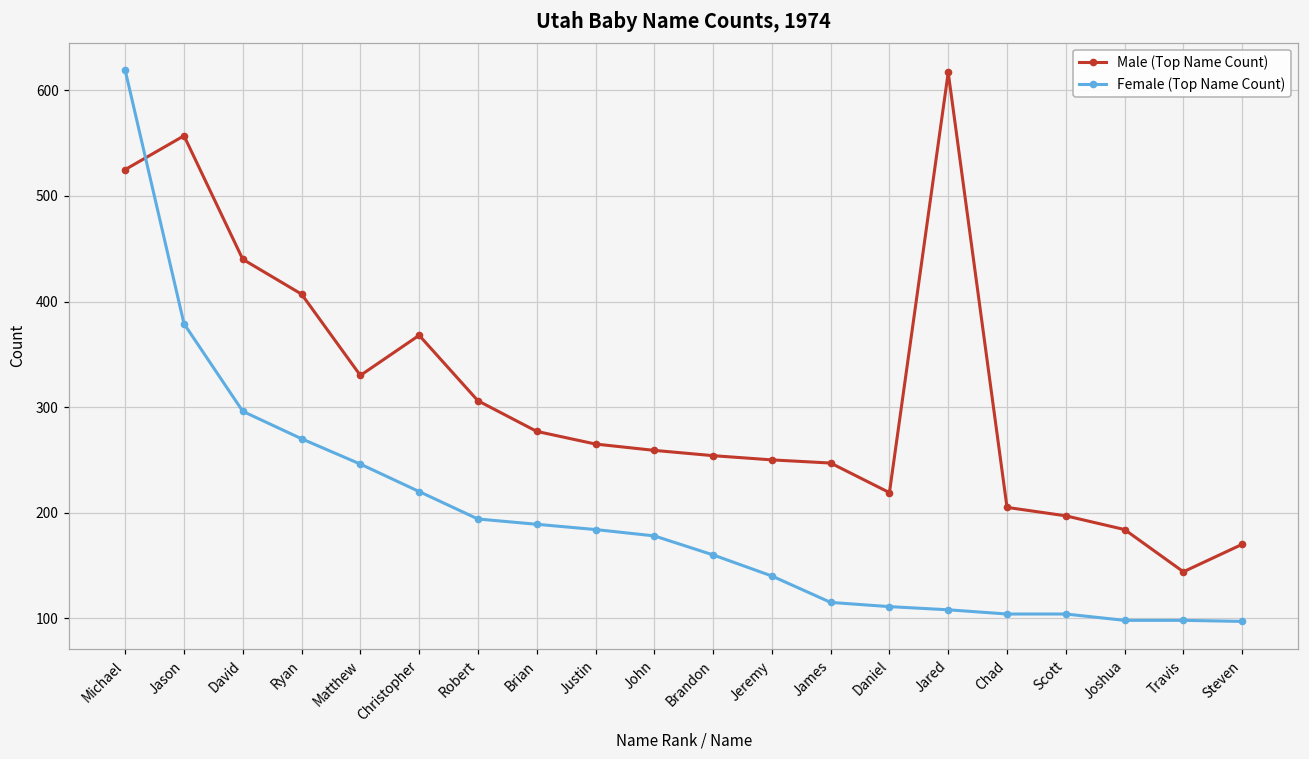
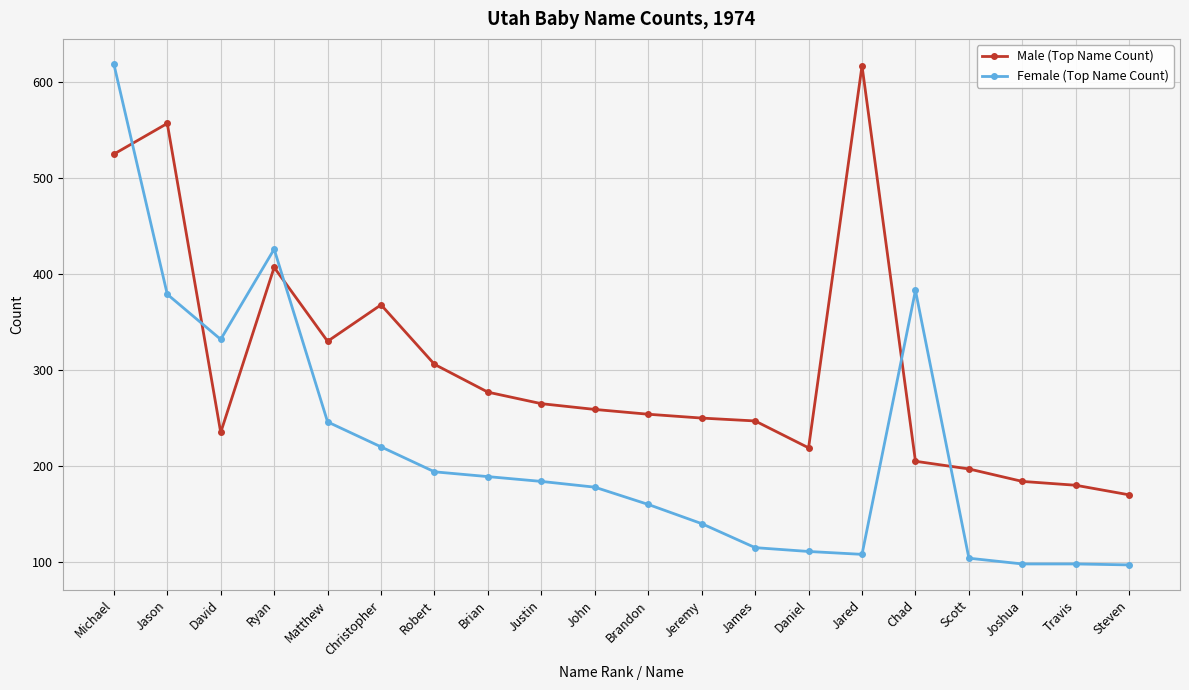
  {
    "Male (Top Name Count)": {
      "Michael": 530,
      "Jason": 560,
-     "David": 440,
+     "David": 240,
      "Ryan": 410,
      "Matthew": 330,
      "Christopher": 370,
      "Robert": 310,
      "Brian": 280,
      "Justin": 270,
      "John": 260,
      "Brandon": 250,
      "Jeremy": 250,
      "James": 250,
      "Daniel": 220,
      "Jared": 620,
      "Chad": 210,
      "Scott": 200,
      "Joshua": 180,
-     "Travis": 140,
+     "Travis": 180,
      "Steven": 170
    },
    "Female (Top Name Count)": {
      "Michael": 620,
      "Jason": 380,
-     "David": 300,
-     "Ryan": 270,
+     "David": 330,
+     "Ryan": 430,
      "Matthew": 250,
      "Christopher": 220,
      "Robert": 190,
      "Brian": 190,
      "Justin": 180,
      "John": 180,
      "Brandon": 160,
      "Jeremy": 140,
      "James": 120,
      "Daniel": 110,
      "Jared": 110,
-     "Chad": 100,
+     "Chad": 380,
      "Scott": 100,
      "Joshua": 100,
      "Travis": 100,
      "Steven": 100
    }
  }
